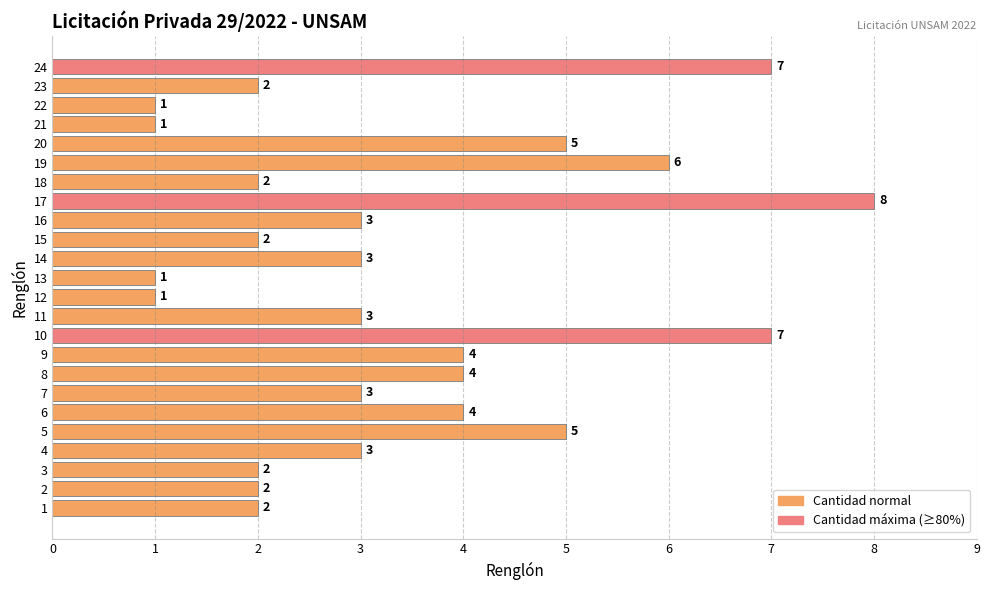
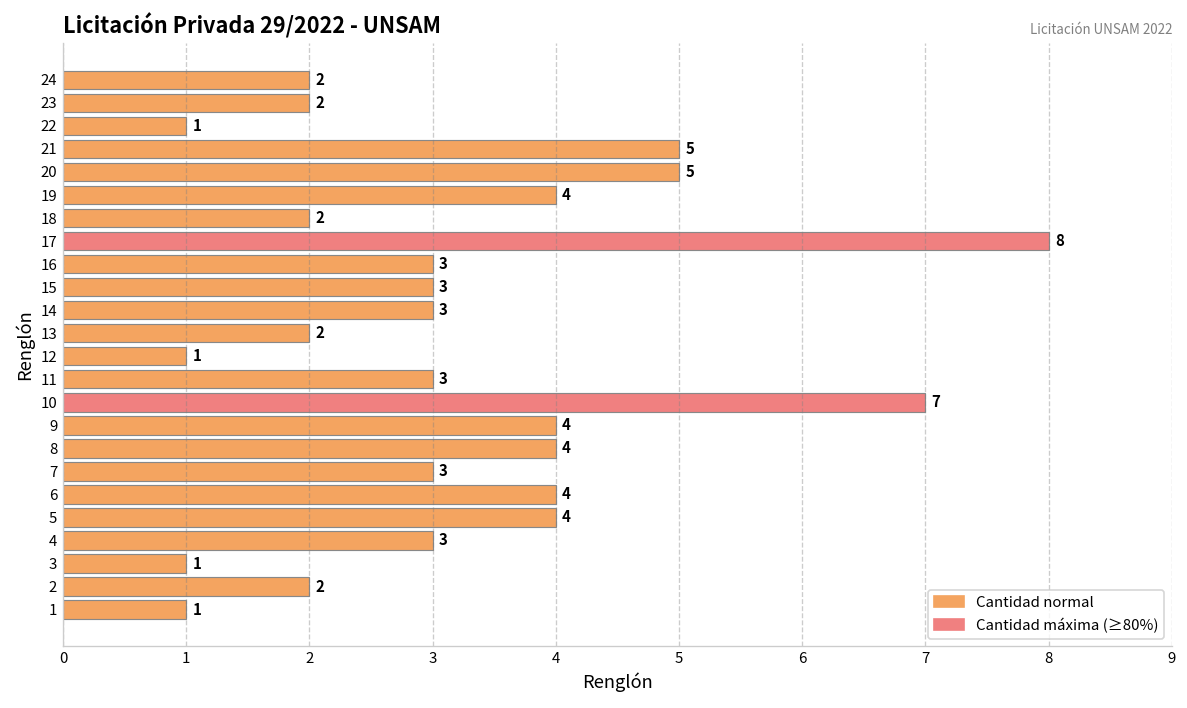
  {
-   "24": 7,
+   "24": 2,
    "23": 2,
    "22": 1,
-   "21": 1,
+   "21": 5,
    "20": 5,
-   "19": 6,
+   "19": 4,
    "18": 2,
    "17": 8,
    "16": 3,
-   "15": 2,
+   "15": 3,
    "14": 3,
-   "13": 1,
+   "13": 2,
    "12": 1,
    "11": 3,
    "10": 7,
    "9": 4,
    "8": 4,
    "7": 3,
    "6": 4,
-   "5": 5,
+   "5": 4,
    "4": 3,
-   "3": 2,
+   "3": 1,
    "2": 2,
-   "1": 2
+   "1": 1
  }
